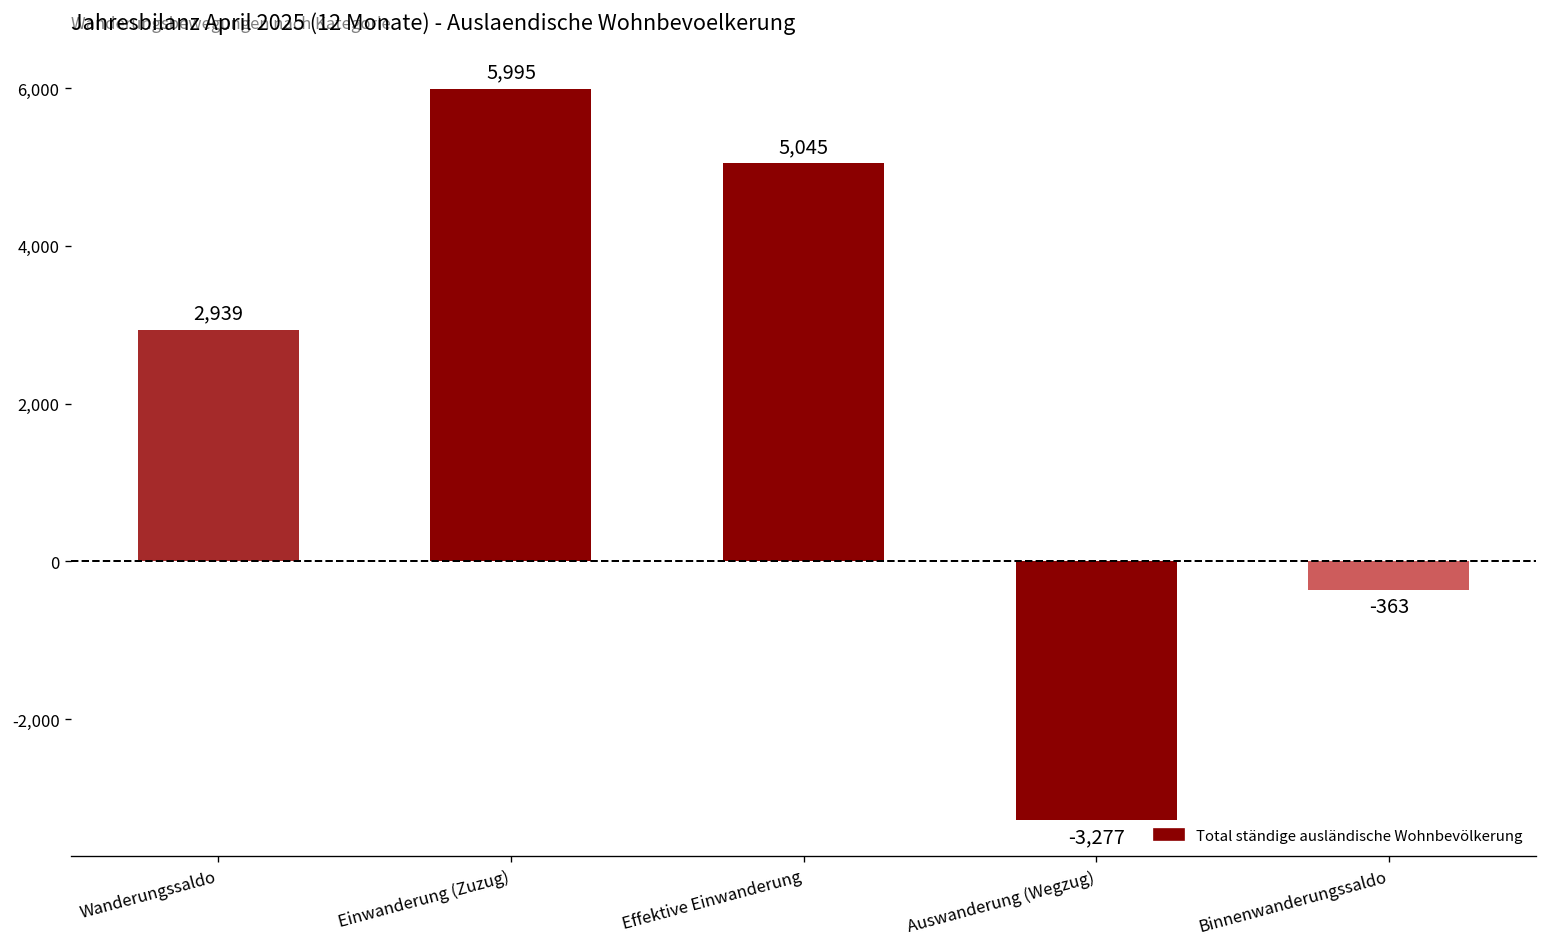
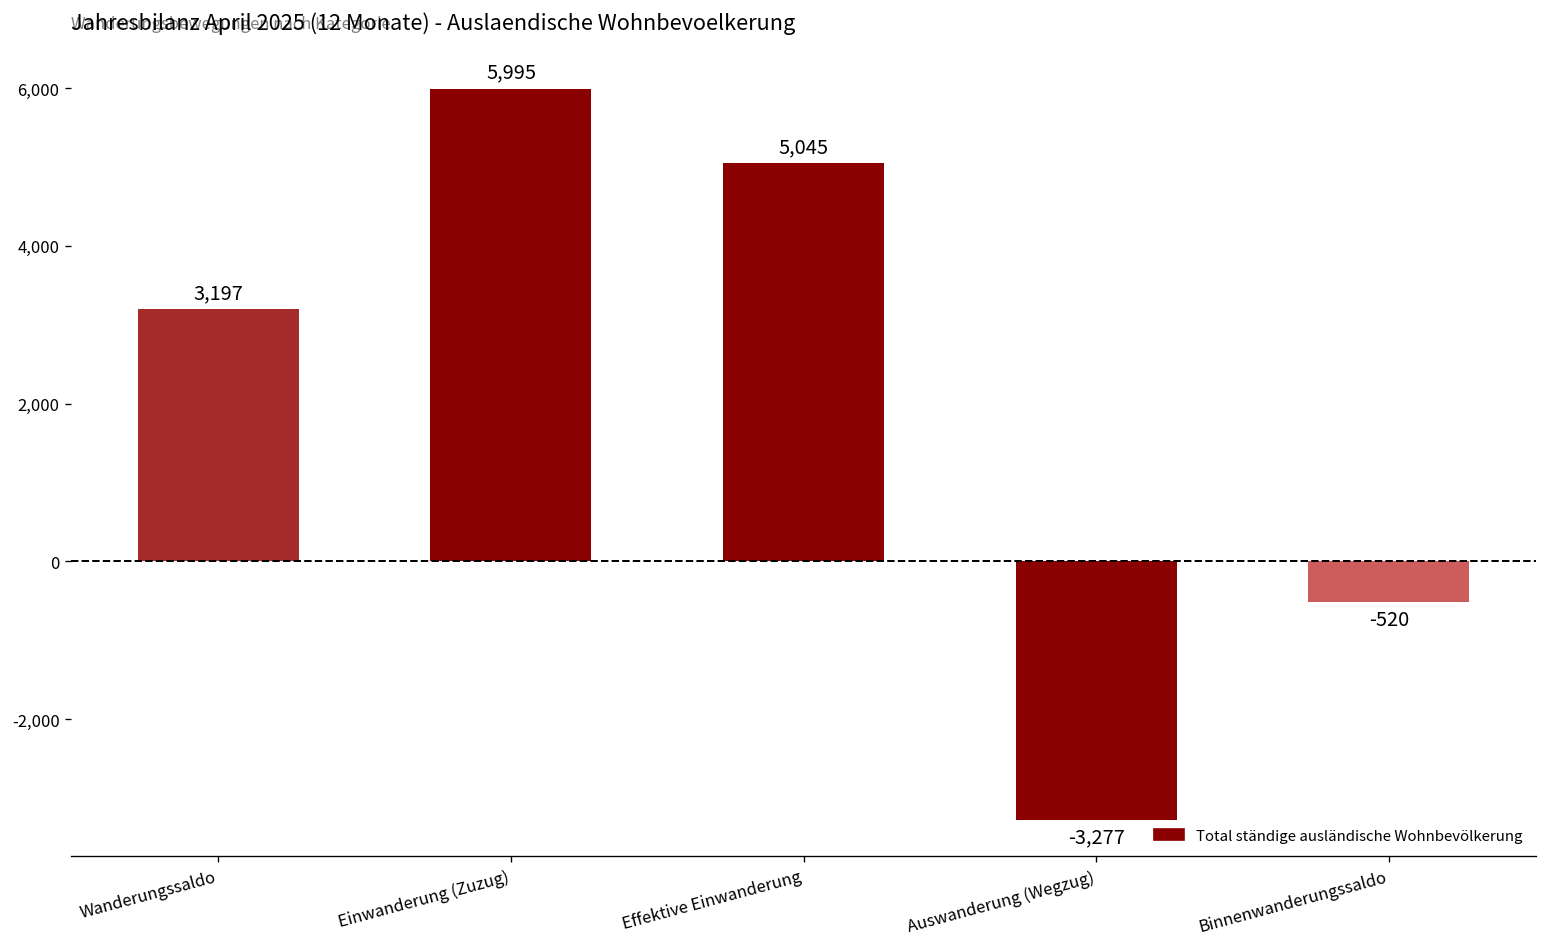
  {
-   "Wanderungssaldo": "2,939",
+   "Wanderungssaldo": "3,197",
    "Einwanderung (Zuzug)": "5,995",
    "Effektive Einwanderung": "5,045",
    "Auswanderung (Wegzug)": "-3,277",
-   "Binnenwanderungssaldo": "-363"
+   "Binnenwanderungssaldo": "-520"
  }
